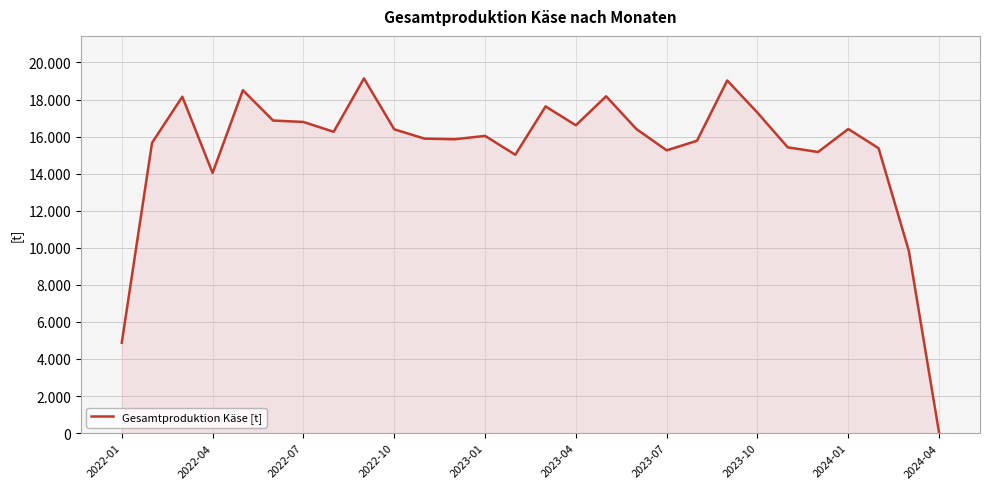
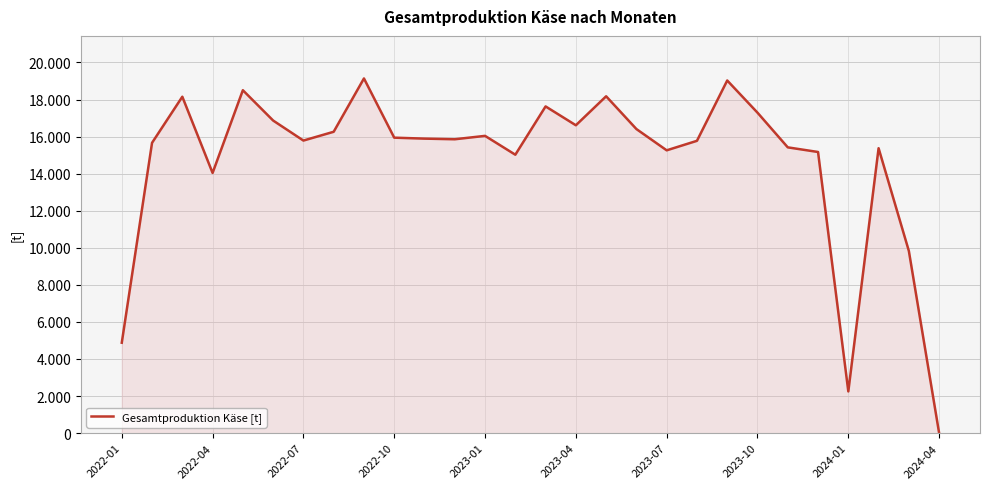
  {
    "2022-01": 4.9,
    "2022-04": 14.0,
-   "2022-07": 16.8,
-   "2022-10": 16.4,
+   "2022-07": 15.8,
+   "2022-10": 15.9,
    "2023-01": 16.0,
    "2023-04": 16.6,
    "2023-07": 15.3,
    "2023-10": 17.3,
-   "2024-01": 16.4,
+   "2024-01": 2.3,
    "2024-04": 0.0
  }
